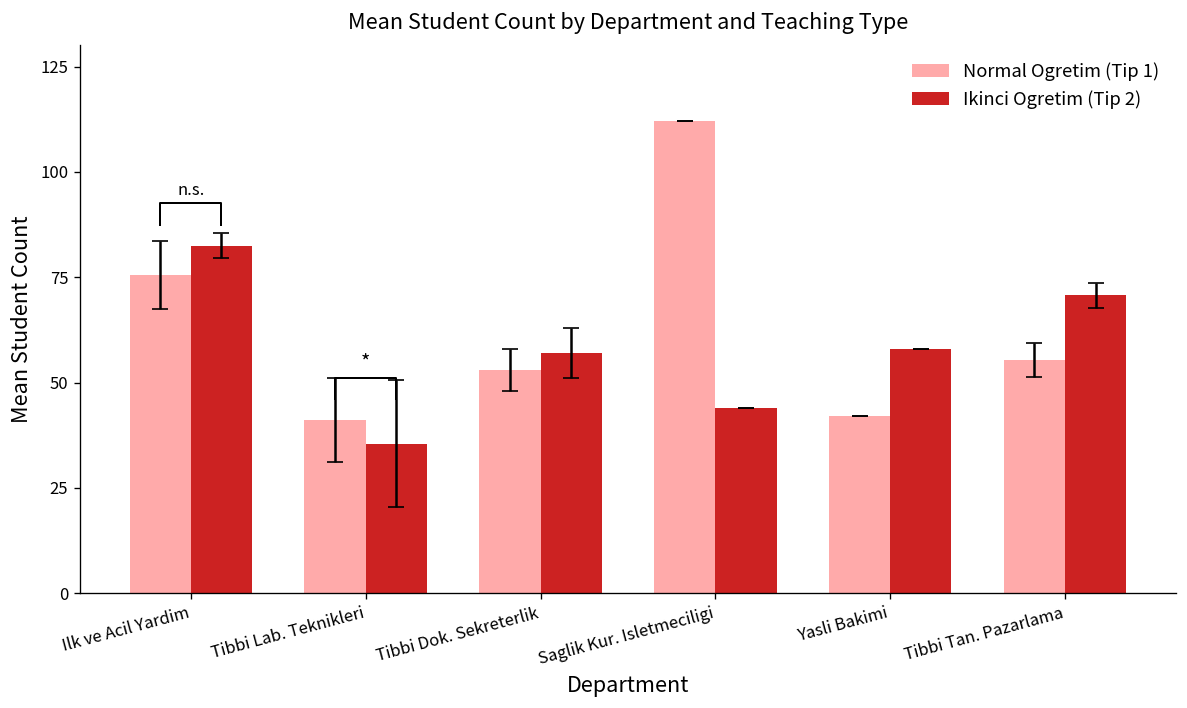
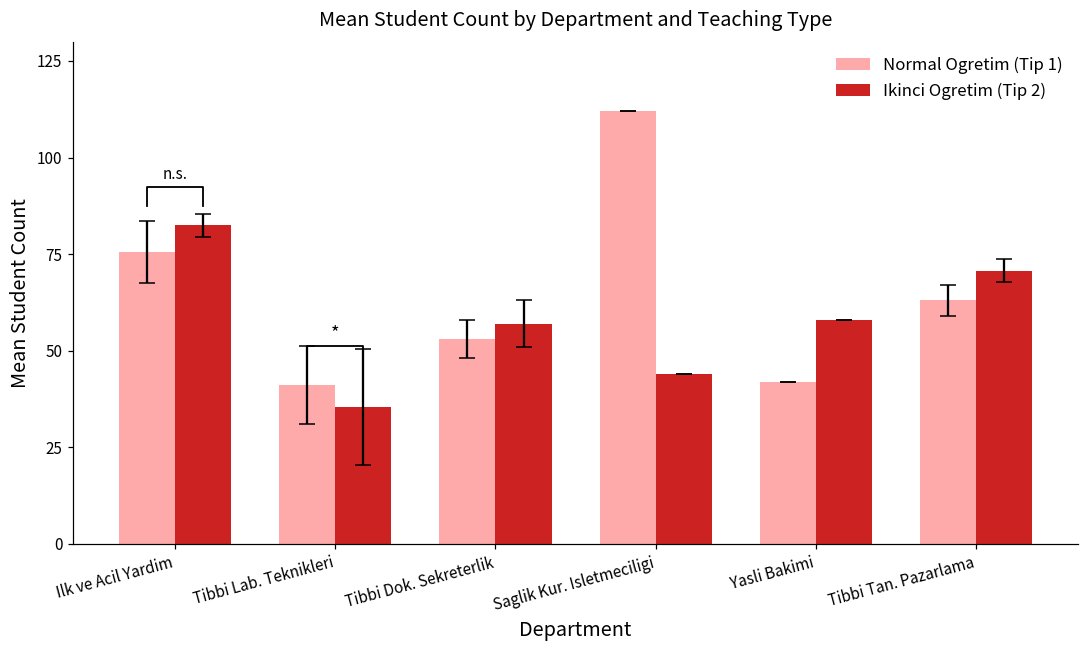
  {
    "Normal Ogretim (Tip 1)": {
      "Ilk ve Acil Yardim": 76,
      "Tibbi Lab. Teknikleri": 41,
      "Tibbi Dok. Sekreterlik": 53,
      "Saglik Kur. Isletmeciligi": 112,
      "Yasli Bakimi": 42,
-     "Tibbi Tan. Pazarlama": 55
+     "Tibbi Tan. Pazarlama": 63
    },
    "Ikinci Ogretim (Tip 2)": {
      "Ilk ve Acil Yardim": 83,
      "Tibbi Lab. Teknikleri": 36,
      "Tibbi Dok. Sekreterlik": 57,
      "Saglik Kur. Isletmeciligi": 44,
      "Yasli Bakimi": 58,
      "Tibbi Tan. Pazarlama": 71
    }
  }
